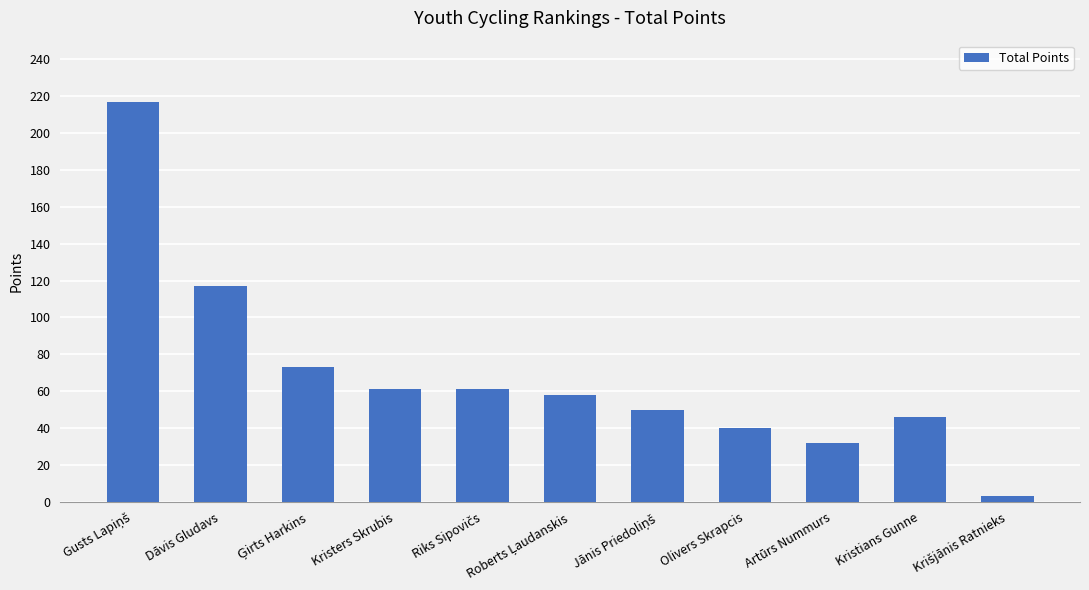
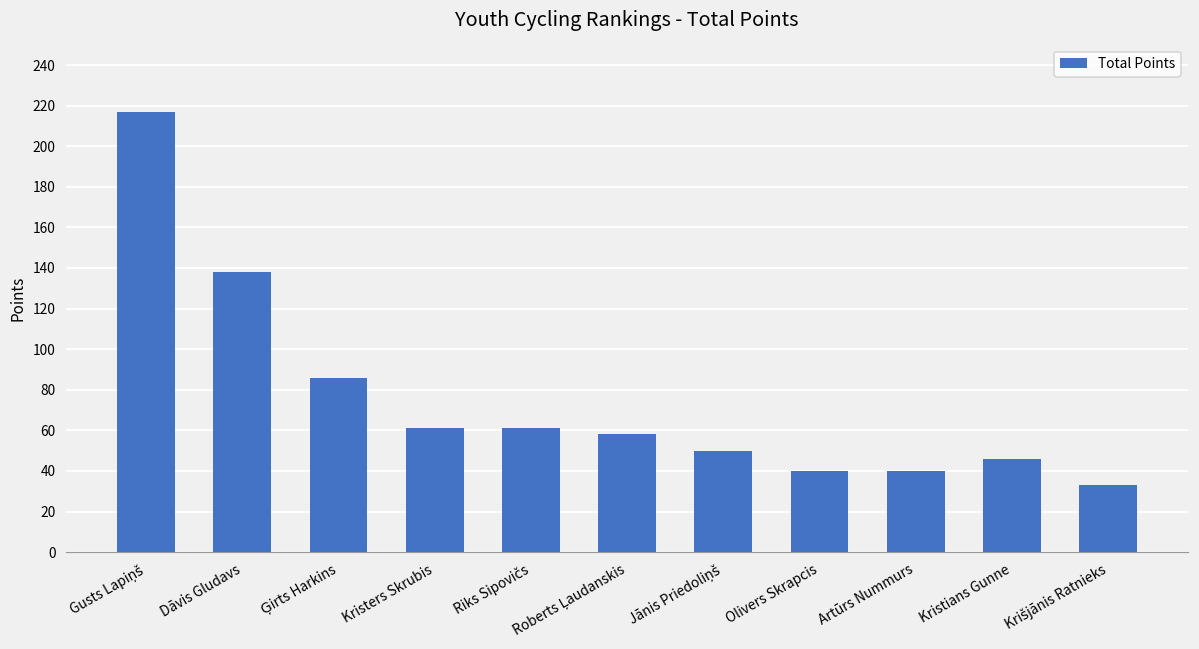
  {
    "Gusts Lapiņš": 217,
-   "Dāvis Gludavs": 117,
-   "Ģirts Harkins": 73,
+   "Dāvis Gludavs": 138,
+   "Ģirts Harkins": 86,
    "Kristers Skrubis": 61,
    "Riks Sipovičs": 61,
    "Roberts Ļaudanskis": 58,
    "Jānis Priedoliņš": 50,
    "Olivers Skrapcis": 40,
-   "Artūrs Nummurs": 32,
+   "Artūrs Nummurs": 40,
    "Kristians Gunne": 46,
-   "Krišjānis Ratnieks": 3
+   "Krišjānis Ratnieks": 33
  }
